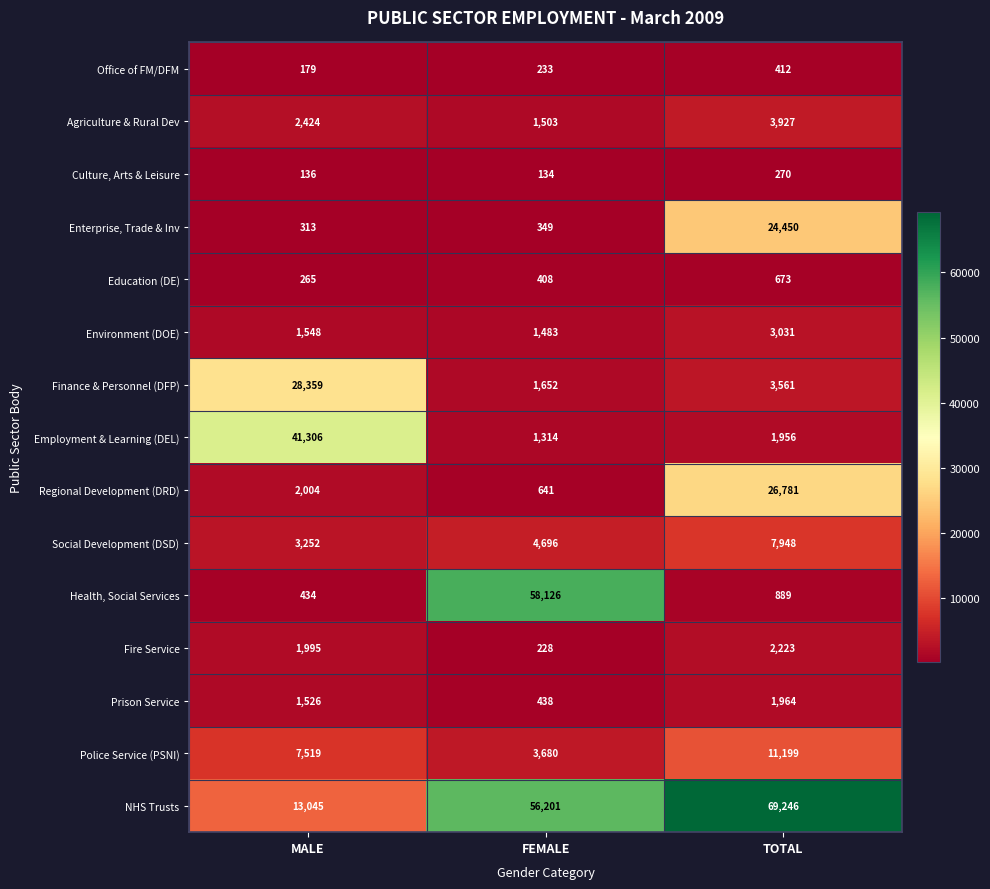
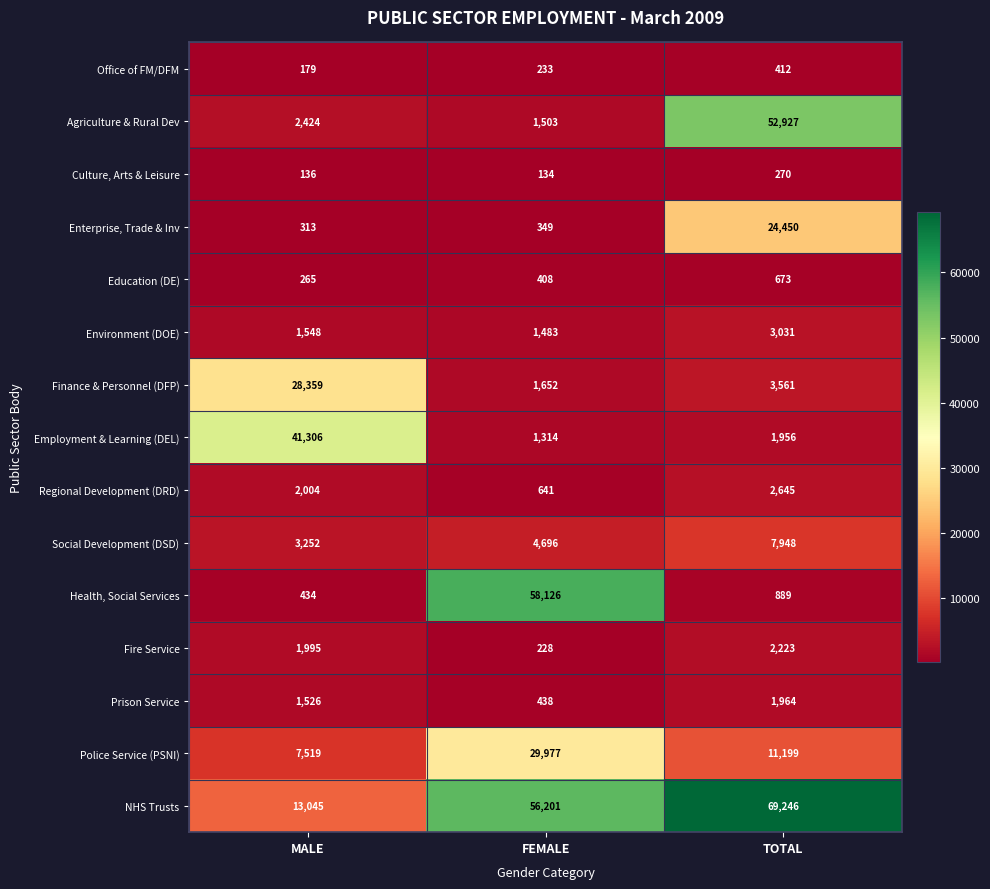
  {
    "Office of FM/DFM": {
      "MALE": "179",
      "FEMALE": "233",
      "TOTAL": "412"
    },
    "Agriculture & Rural Dev": {
      "MALE": "2,424",
      "FEMALE": "1,503",
-     "TOTAL": "3,927"
+     "TOTAL": "52,927"
    },
    "Culture, Arts & Leisure": {
      "MALE": "136",
      "FEMALE": "134",
      "TOTAL": "270"
    },
    "Enterprise, Trade & Inv": {
      "MALE": "313",
      "FEMALE": "349",
      "TOTAL": "24,450"
    },
    "Education (DE)": {
      "MALE": "265",
      "FEMALE": "408",
      "TOTAL": "673"
    },
    "Environment (DOE)": {
      "MALE": "1,548",
      "FEMALE": "1,483",
      "TOTAL": "3,031"
    },
    "Finance & Personnel (DFP)": {
      "MALE": "28,359",
      "FEMALE": "1,652",
      "TOTAL": "3,561"
    },
    "Employment & Learning (DEL)": {
      "MALE": "41,306",
      "FEMALE": "1,314",
      "TOTAL": "1,956"
    },
    "Regional Development (DRD)": {
      "MALE": "2,004",
      "FEMALE": "641",
-     "TOTAL": "26,781"
+     "TOTAL": "2,645"
    },
    "Social Development (DSD)": {
      "MALE": "3,252",
      "FEMALE": "4,696",
      "TOTAL": "7,948"
    },
    "Health, Social Services": {
      "MALE": "434",
      "FEMALE": "58,126",
      "TOTAL": "889"
    },
    "Fire Service": {
      "MALE": "1,995",
      "FEMALE": "228",
      "TOTAL": "2,223"
    },
    "Prison Service": {
      "MALE": "1,526",
      "FEMALE": "438",
      "TOTAL": "1,964"
    },
    "Police Service (PSNI)": {
      "MALE": "7,519",
-     "FEMALE": "3,680",
+     "FEMALE": "29,977",
      "TOTAL": "11,199"
    },
    "NHS Trusts": {
      "MALE": "13,045",
      "FEMALE": "56,201",
      "TOTAL": "69,246"
    }
  }
